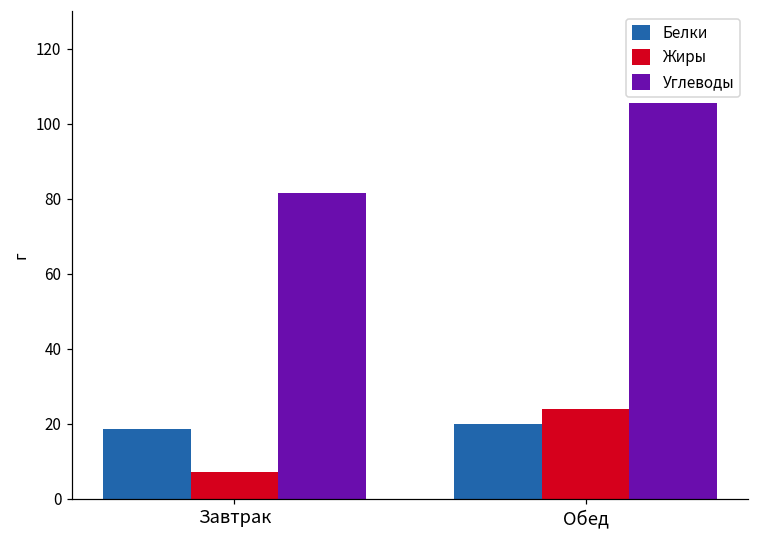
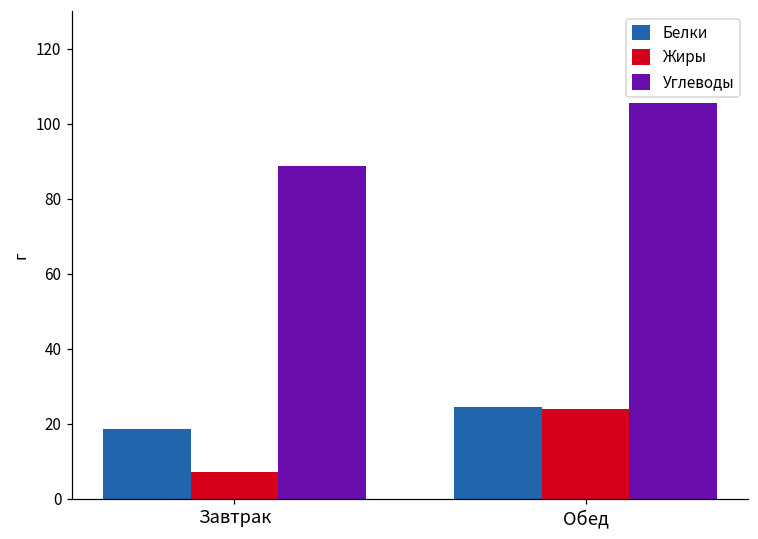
  {
    "Белки": {
      "Завтрак": 19,
-     "Обед": 20
+     "Обед": 24
    },
    "Жиры": {
      "Завтрак": 7,
      "Обед": 24
    },
    "Углеводы": {
-     "Завтрак": 81,
+     "Завтрак": 89,
      "Обед": 105
    }
  }
